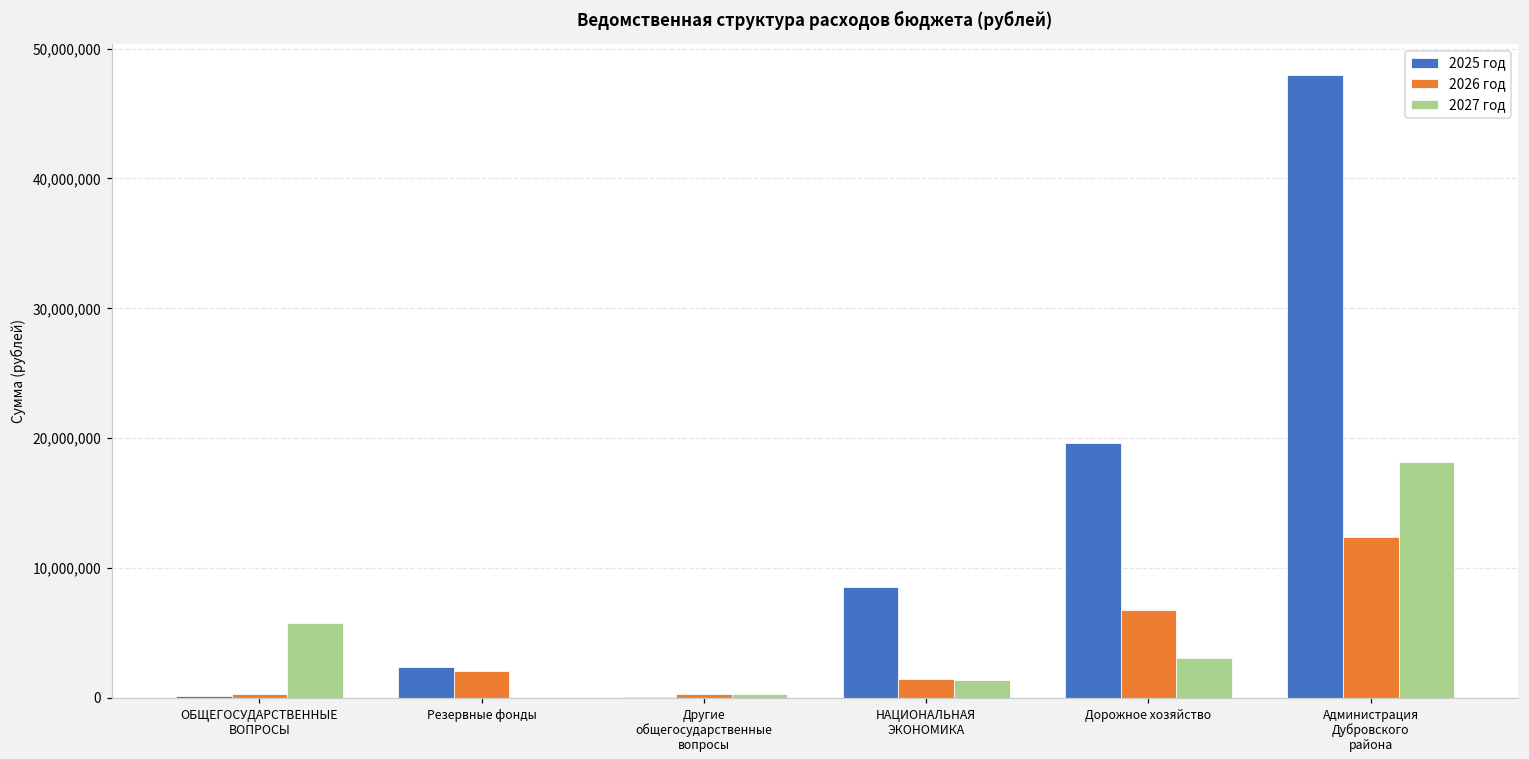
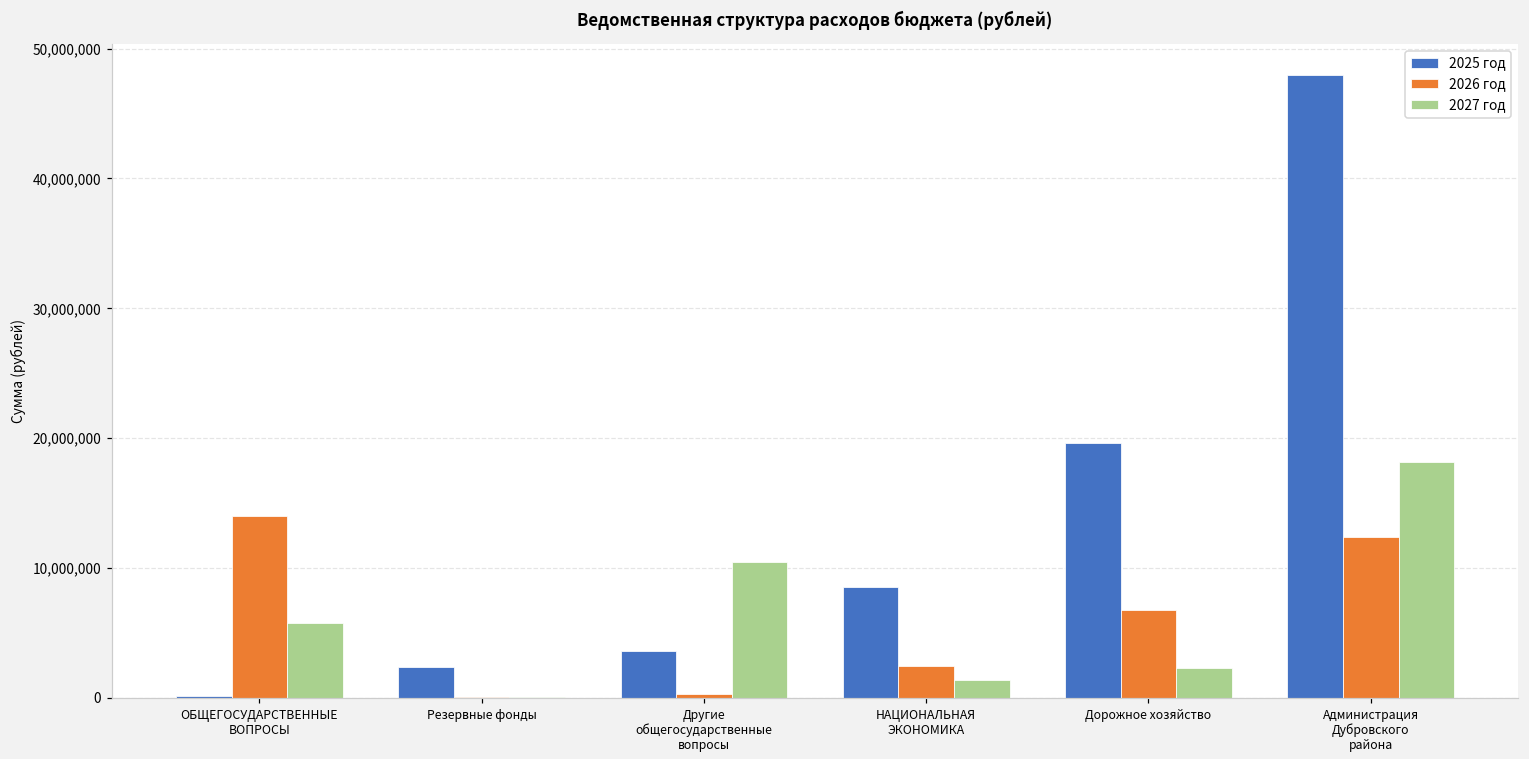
  {
    "2025 год": {
      "Резервные фонды": "2,400,000",
-     "Другие общегосударственные вопросы": "100,000",
+     "Другие общегосударственные вопросы": "3,600,000",
      "НАЦИОНАЛЬНАЯ ЭКОНОМИКА": "8,500,000",
      "Дорожное хозяйство": "19,600,000",
      "Администрация Дубровского района": "47,900,000"
    },
    "2026 год": {
-     "ОБЩЕГОСУДАРСТВЕННЫЕ ВОПРОСЫ": "300,000",
-     "Резервные фонды": "2,100,000",
+     "ОБЩЕГОСУДАРСТВЕННЫЕ ВОПРОСЫ": "14,000,000",
+     "Резервные фонды": "0",
      "Другие общегосударственные вопросы": "300,000",
-     "НАЦИОНАЛЬНАЯ ЭКОНОМИКА": "1,500,000",
+     "НАЦИОНАЛЬНАЯ ЭКОНОМИКА": "2,500,000",
      "Дорожное хозяйство": "6,800,000",
      "Администрация Дубровского района": "12,400,000"
    },
    "2027 год": {
      "ОБЩЕГОСУДАРСТВЕННЫЕ ВОПРОСЫ": "5,800,000",
-     "Другие общегосударственные вопросы": "300,000",
+     "Другие общегосударственные вопросы": "10,500,000",
      "НАЦИОНАЛЬНАЯ ЭКОНОМИКА": "1,400,000",
-     "Дорожное хозяйство": "3,100,000",
+     "Дорожное хозяйство": "2,300,000",
      "Администрация Дубровского района": "18,200,000"
    }
  }
